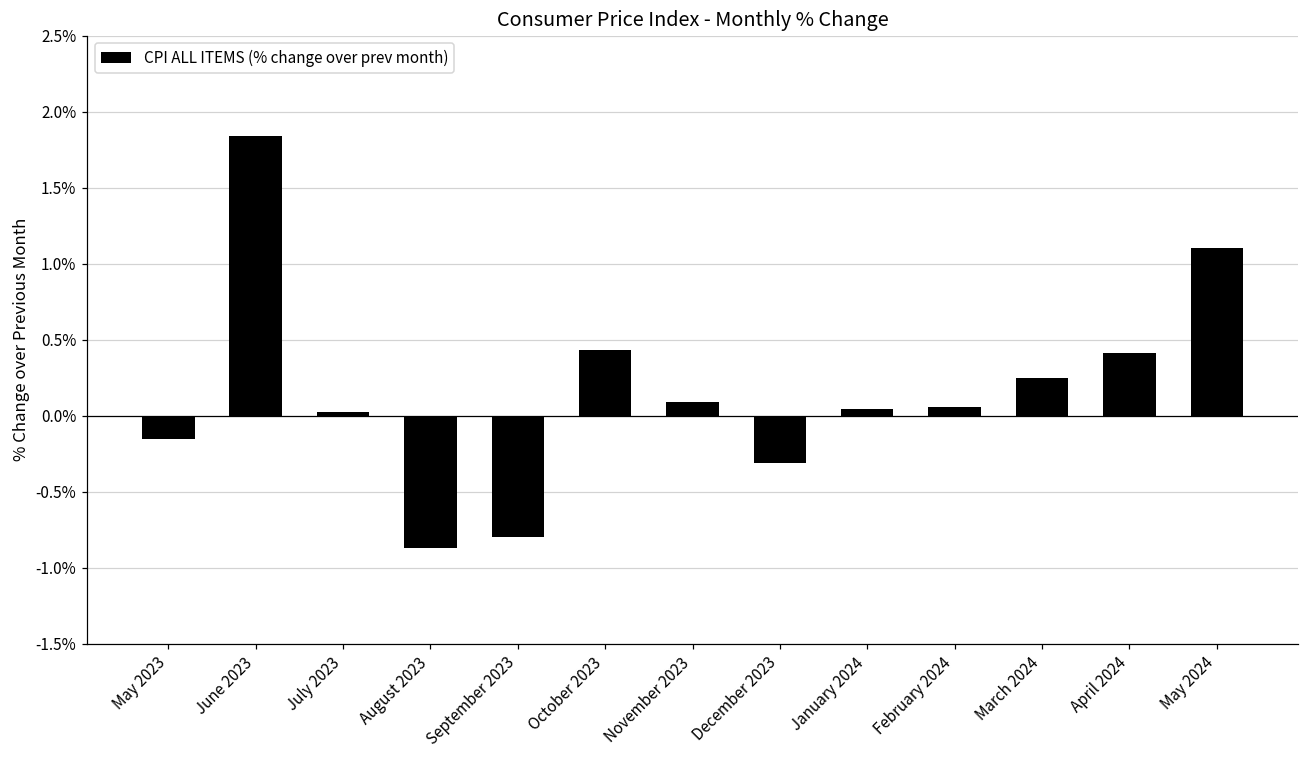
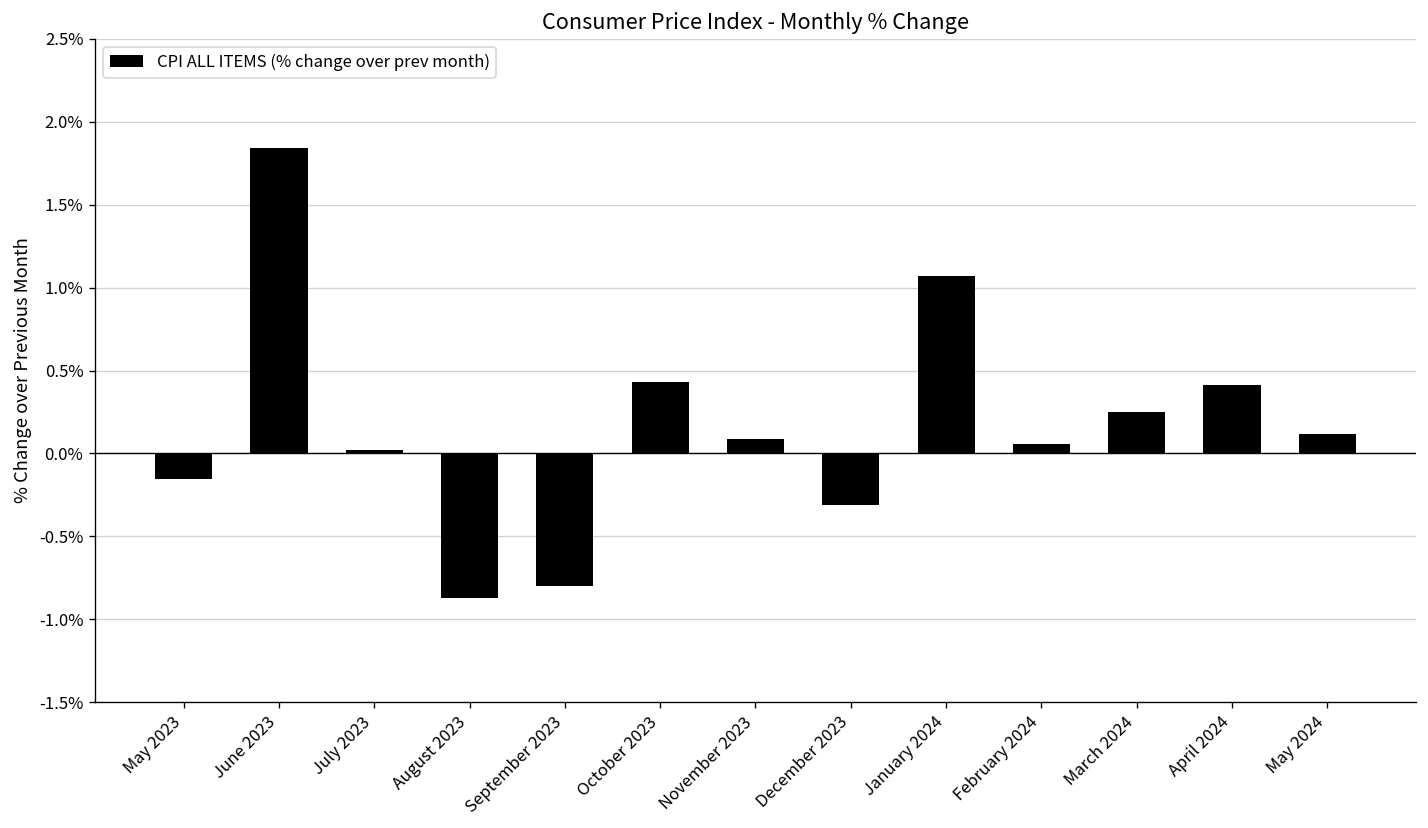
  {
    "May 2023": "-0.15%",
    "June 2023": "1.84%",
    "July 2023": "0.02%",
    "August 2023": "-0.87%",
    "September 2023": "-0.80%",
    "October 2023": "0.43%",
    "November 2023": "0.09%",
    "December 2023": "-0.31%",
-   "January 2024": "0.04%",
+   "January 2024": "1.07%",
    "February 2024": "0.05%",
    "March 2024": "0.25%",
    "April 2024": "0.41%",
-   "May 2024": "1.11%"
+   "May 2024": "0.12%"
  }
